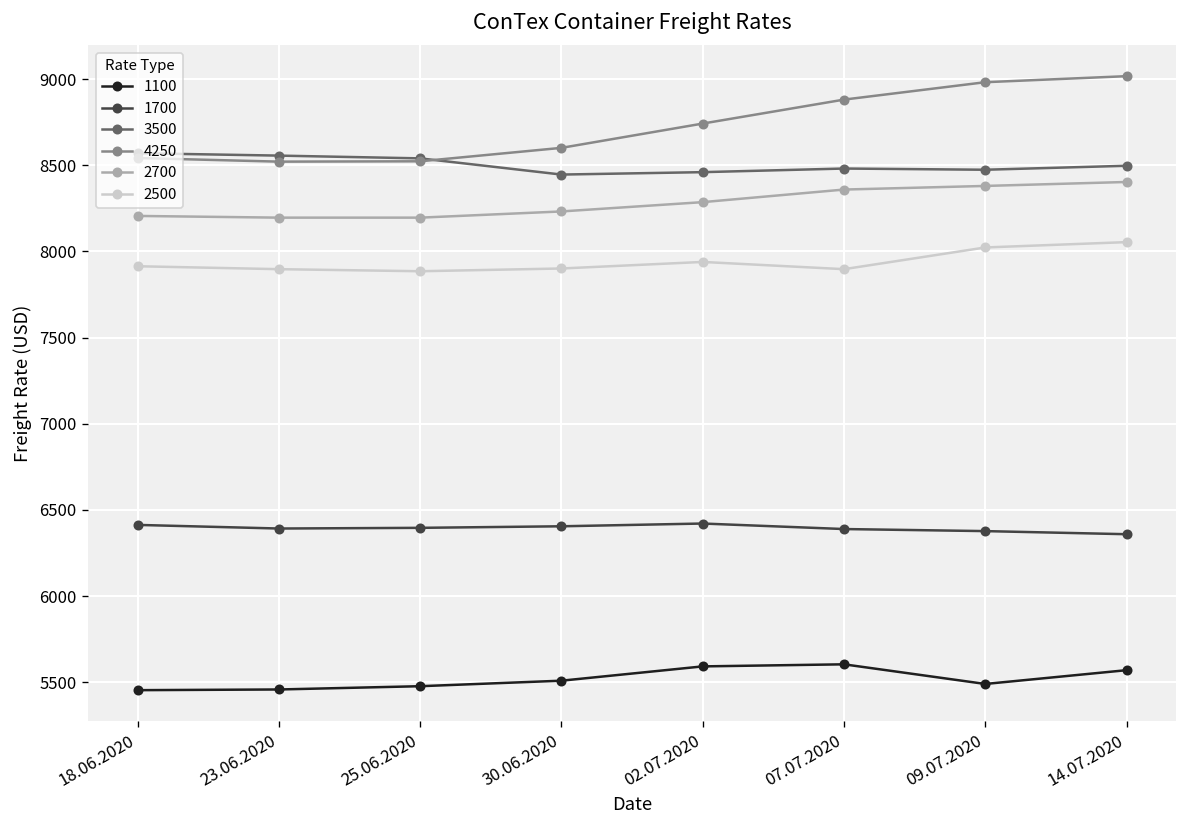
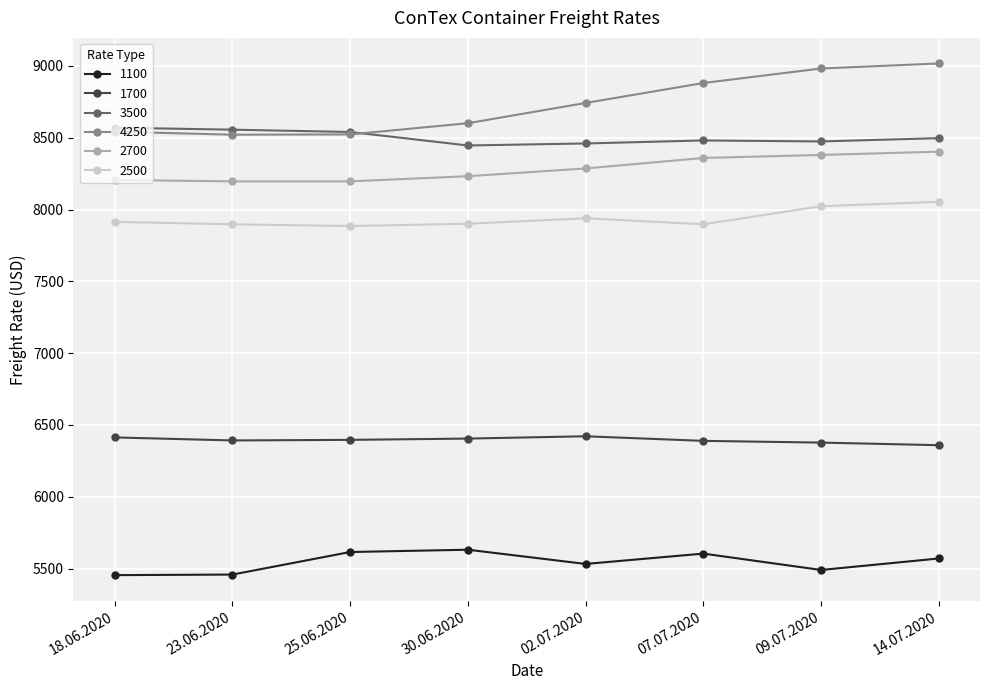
  {
    "1100": {
      "18.06.2020": 5450,
      "23.06.2020": 5460,
-     "25.06.2020": 5480,
-     "30.06.2020": 5510,
-     "02.07.2020": 5590,
+     "25.06.2020": 5620,
+     "30.06.2020": 5630,
+     "02.07.2020": 5530,
      "07.07.2020": 5600,
      "09.07.2020": 5490,
      "14.07.2020": 5570
    }
  }
